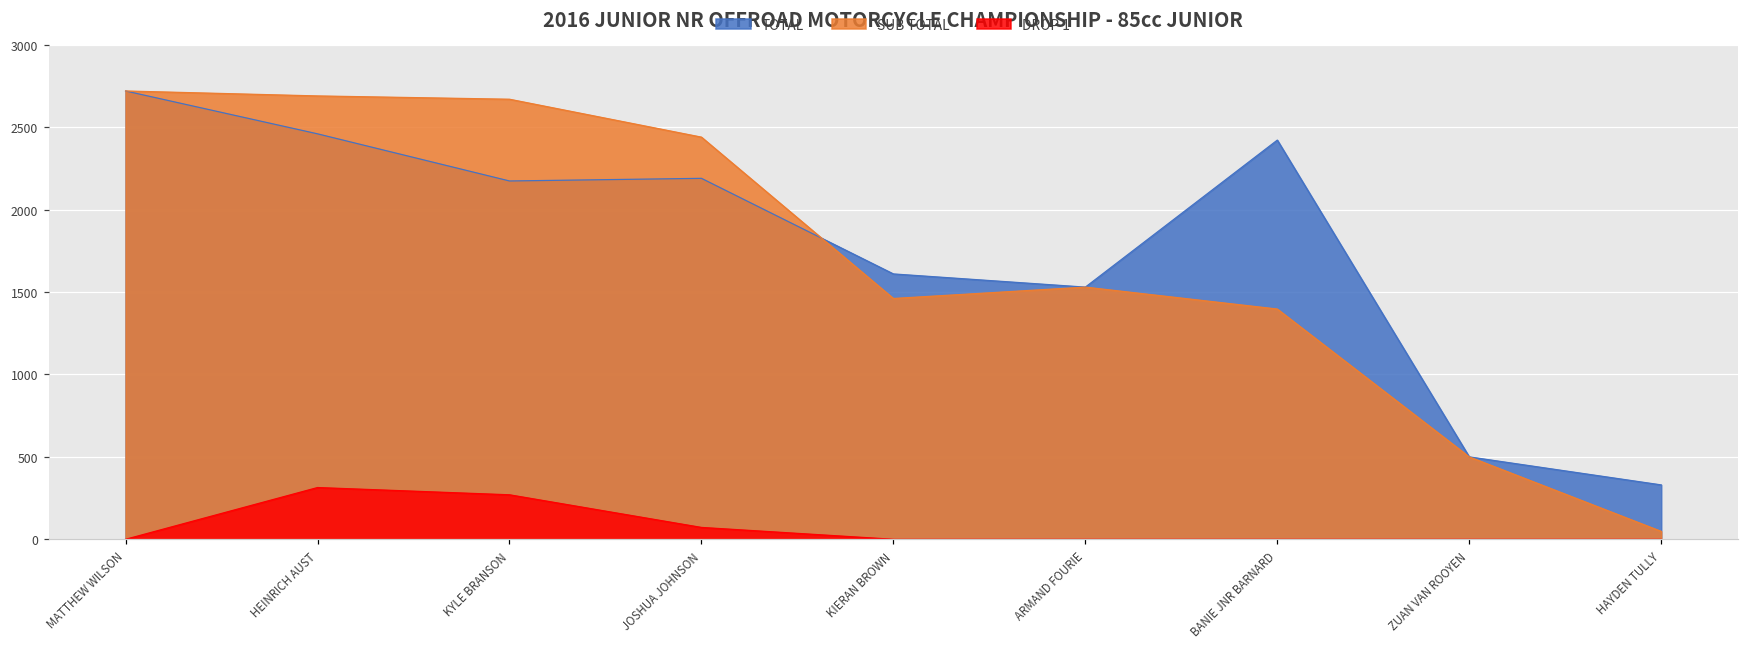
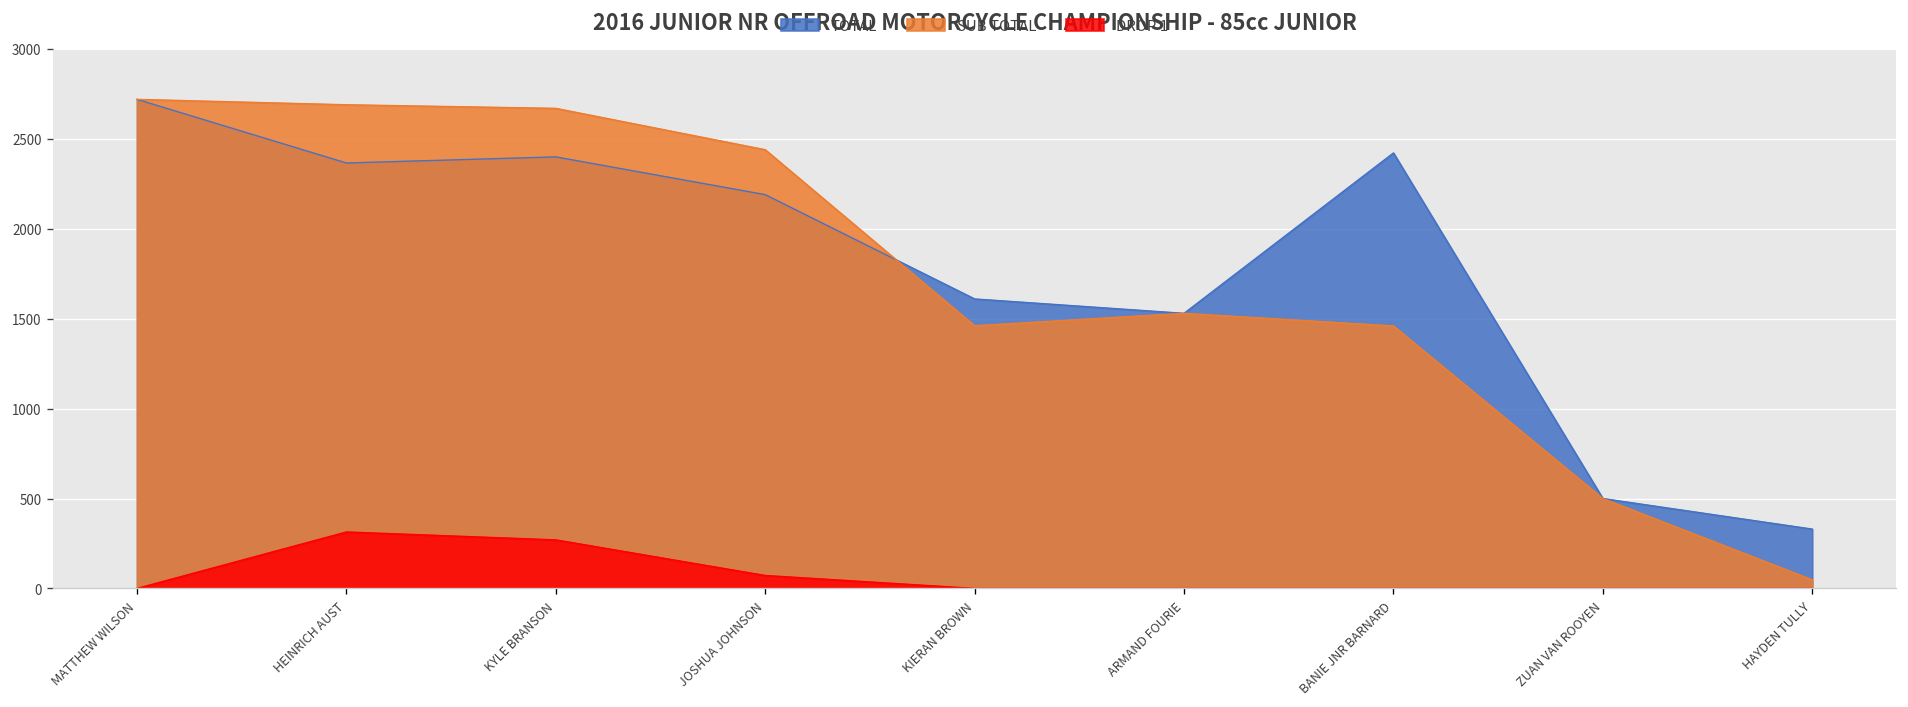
  {
    "TOTAL": {
-     "HEINRICH AUST": 2460,
-     "KYLE BRANSON": 2170,
+     "HEINRICH AUST": 2370,
+     "KYLE BRANSON": 2400,
      "JOSHUA JOHNSON": 2190,
      "KIERAN BROWN": 1610,
      "BANIE JNR BARNARD": 2420,
      "HAYDEN TULLY": 330
    },
    "SUB TOTAL": {
      "HEINRICH AUST": 2690,
      "KYLE BRANSON": 2670,
      "JOSHUA JOHNSON": 2440,
      "KIERAN BROWN": 1460,
-     "BANIE JNR BARNARD": 1400,
+     "BANIE JNR BARNARD": 1460,
      "HAYDEN TULLY": 50
    },
    "DROP 1": {
      "MATTHEW WILSON": 0,
      "HEINRICH AUST": 310,
      "KYLE BRANSON": 270,
      "JOSHUA JOHNSON": 70,
      "KIERAN BROWN": 0,
      "ARMAND FOURIE": 0,
      "BANIE JNR BARNARD": 0,
      "ZUAN VAN ROOYEN": 0,
      "HAYDEN TULLY": 0
    }
  }
